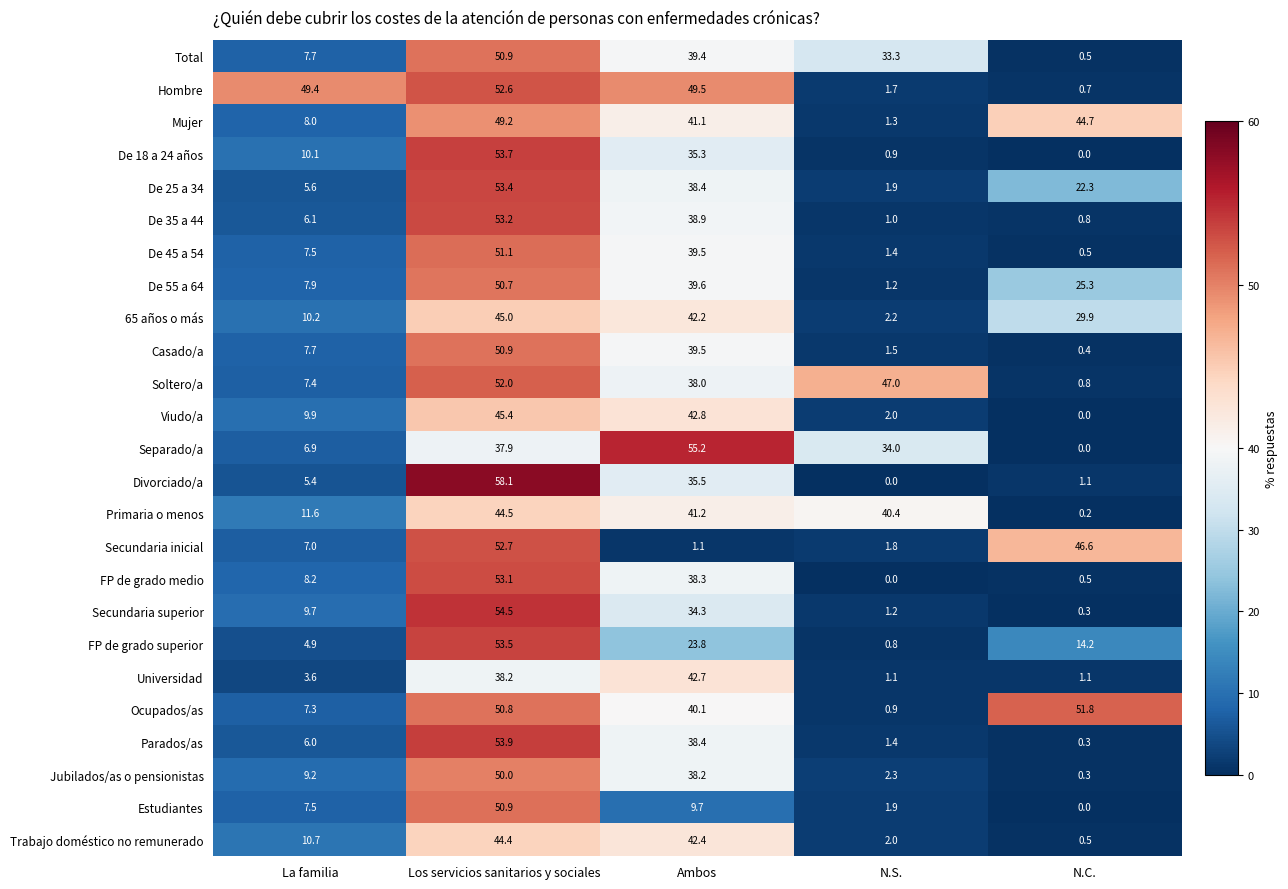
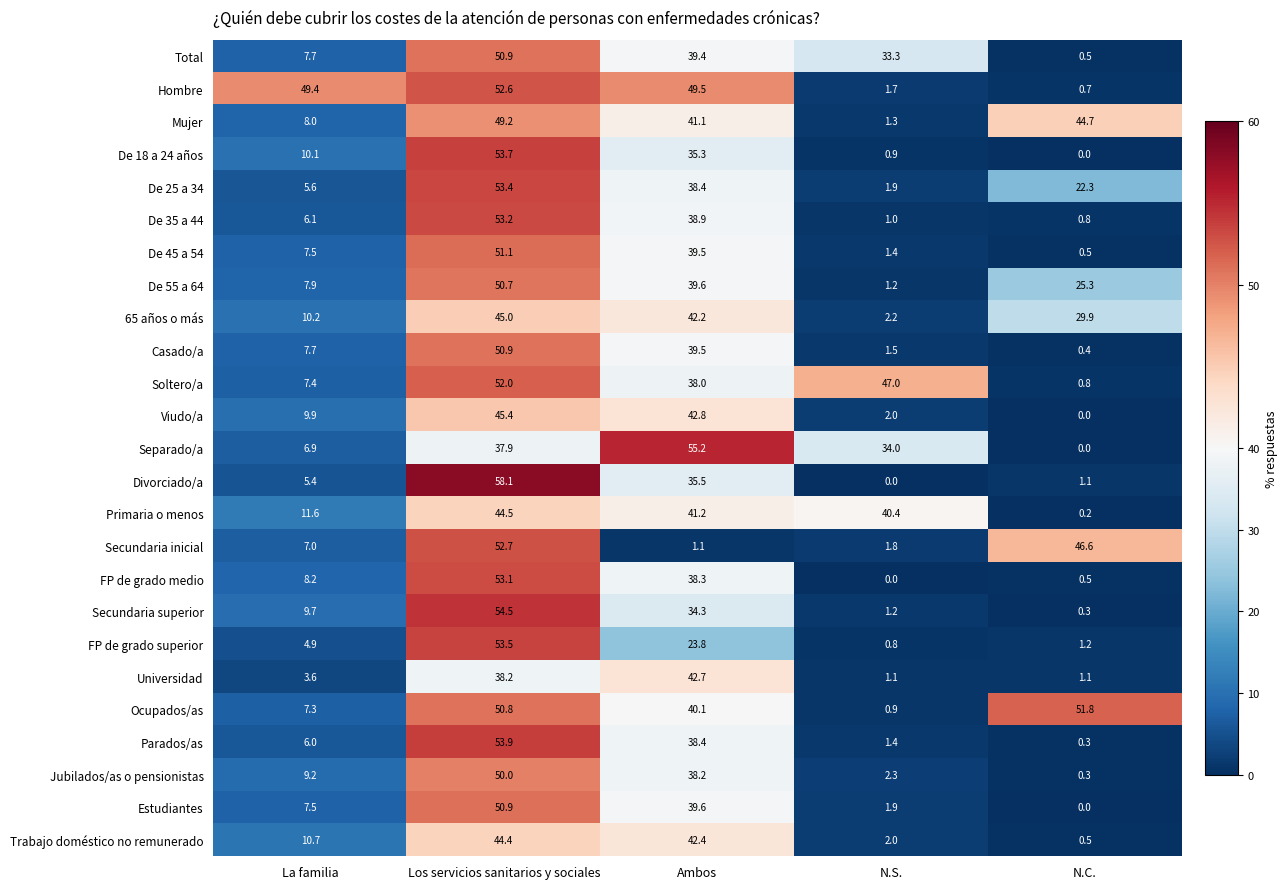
  {
    "Total": {
      "La familia": 7.7,
      "Los servicios sanitarios y sociales": 50.9,
      "Ambos": 39.4,
      "N.S.": 33.3,
      "N.C.": 0.5
    },
    "Hombre": {
      "La familia": 49.4,
      "Los servicios sanitarios y sociales": 52.6,
      "Ambos": 49.5,
      "N.S.": 1.7,
      "N.C.": 0.7
    },
    "Mujer": {
      "La familia": 8.0,
      "Los servicios sanitarios y sociales": 49.2,
      "Ambos": 41.1,
      "N.S.": 1.3,
      "N.C.": 44.7
    },
    "De 18 a 24 años": {
      "La familia": 10.1,
      "Los servicios sanitarios y sociales": 53.7,
      "Ambos": 35.3,
      "N.S.": 0.9,
      "N.C.": 0.0
    },
    "De 25 a 34": {
      "La familia": 5.6,
      "Los servicios sanitarios y sociales": 53.4,
      "Ambos": 38.4,
      "N.S.": 1.9,
      "N.C.": 22.3
    },
    "De 35 a 44": {
      "La familia": 6.1,
      "Los servicios sanitarios y sociales": 53.2,
      "Ambos": 38.9,
      "N.S.": 1.0,
      "N.C.": 0.8
    },
    "De 45 a 54": {
      "La familia": 7.5,
      "Los servicios sanitarios y sociales": 51.1,
      "Ambos": 39.5,
      "N.S.": 1.4,
      "N.C.": 0.5
    },
    "De 55 a 64": {
      "La familia": 7.9,
      "Los servicios sanitarios y sociales": 50.7,
      "Ambos": 39.6,
      "N.S.": 1.2,
      "N.C.": 25.3
    },
    "65 años o más": {
      "La familia": 10.2,
      "Los servicios sanitarios y sociales": 45.0,
      "Ambos": 42.2,
      "N.S.": 2.2,
      "N.C.": 29.9
    },
    "Casado/a": {
      "La familia": 7.7,
      "Los servicios sanitarios y sociales": 50.9,
      "Ambos": 39.5,
      "N.S.": 1.5,
      "N.C.": 0.4
    },
    "Soltero/a": {
      "La familia": 7.4,
      "Los servicios sanitarios y sociales": 52.0,
      "Ambos": 38.0,
      "N.S.": 47.0,
      "N.C.": 0.8
    },
    "Viudo/a": {
      "La familia": 9.9,
      "Los servicios sanitarios y sociales": 45.4,
      "Ambos": 42.8,
      "N.S.": 2.0,
      "N.C.": 0.0
    },
    "Separado/a": {
      "La familia": 6.9,
      "Los servicios sanitarios y sociales": 37.9,
      "Ambos": 55.2,
      "N.S.": 34.0,
      "N.C.": 0.0
    },
    "Divorciado/a": {
      "La familia": 5.4,
      "Los servicios sanitarios y sociales": 58.1,
      "Ambos": 35.5,
      "N.S.": 0.0,
      "N.C.": 1.1
    },
    "Primaria o menos": {
      "La familia": 11.6,
      "Los servicios sanitarios y sociales": 44.5,
      "Ambos": 41.2,
      "N.S.": 40.4,
      "N.C.": 0.2
    },
    "Secundaria inicial": {
      "La familia": 7.0,
      "Los servicios sanitarios y sociales": 52.7,
      "Ambos": 1.1,
      "N.S.": 1.8,
      "N.C.": 46.6
    },
    "FP de grado medio": {
      "La familia": 8.2,
      "Los servicios sanitarios y sociales": 53.1,
      "Ambos": 38.3,
      "N.S.": 0.0,
      "N.C.": 0.5
    },
    "Secundaria superior": {
      "La familia": 9.7,
      "Los servicios sanitarios y sociales": 54.5,
      "Ambos": 34.3,
      "N.S.": 1.2,
      "N.C.": 0.3
    },
    "FP de grado superior": {
      "La familia": 4.9,
      "Los servicios sanitarios y sociales": 53.5,
      "Ambos": 23.8,
      "N.S.": 0.8,
-     "N.C.": 14.2
+     "N.C.": 1.2
    },
    "Universidad": {
      "La familia": 3.6,
      "Los servicios sanitarios y sociales": 38.2,
      "Ambos": 42.7,
      "N.S.": 1.1,
      "N.C.": 1.1
    },
    "Ocupados/as": {
      "La familia": 7.3,
      "Los servicios sanitarios y sociales": 50.8,
      "Ambos": 40.1,
      "N.S.": 0.9,
      "N.C.": 51.8
    },
    "Parados/as": {
      "La familia": 6.0,
      "Los servicios sanitarios y sociales": 53.9,
      "Ambos": 38.4,
      "N.S.": 1.4,
      "N.C.": 0.3
    },
    "Jubilados/as o pensionistas": {
      "La familia": 9.2,
      "Los servicios sanitarios y sociales": 50.0,
      "Ambos": 38.2,
      "N.S.": 2.3,
      "N.C.": 0.3
    },
    "Estudiantes": {
      "La familia": 7.5,
      "Los servicios sanitarios y sociales": 50.9,
-     "Ambos": 9.7,
+     "Ambos": 39.6,
      "N.S.": 1.9,
      "N.C.": 0.0
    },
    "Trabajo doméstico no remunerado": {
      "La familia": 10.7,
      "Los servicios sanitarios y sociales": 44.4,
      "Ambos": 42.4,
      "N.S.": 2.0,
      "N.C.": 0.5
    }
  }
